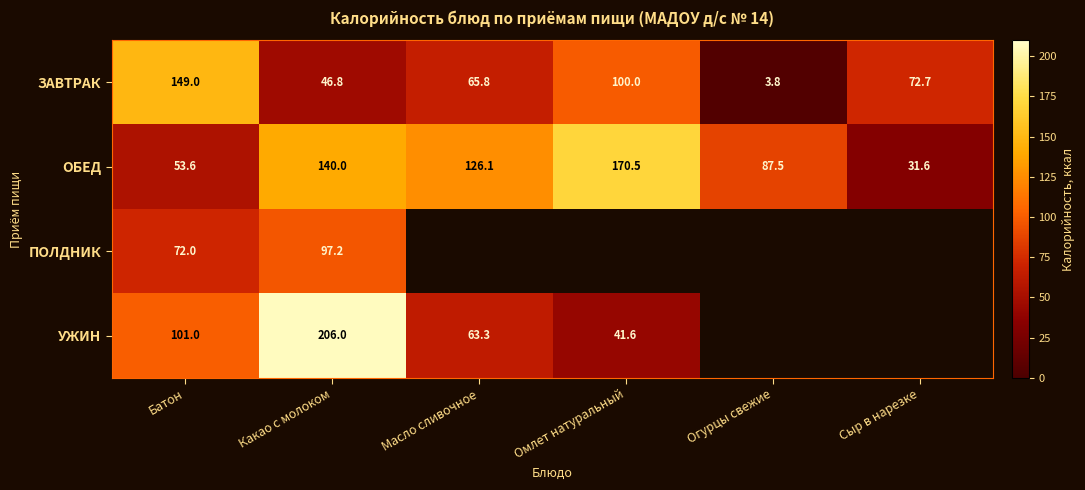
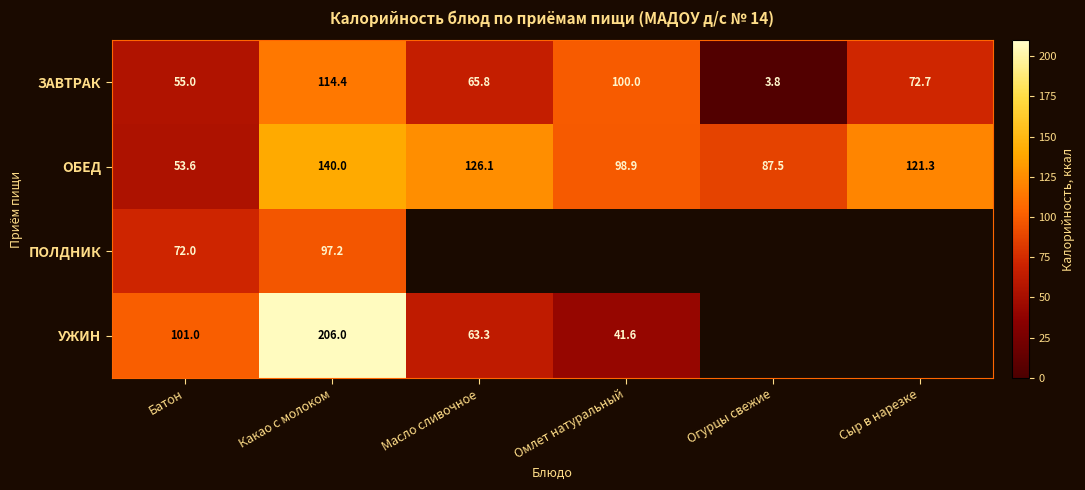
  {
    "ЗАВТРАК": {
-     "Батон": 149.0,
-     "Какао с молоком": 46.8,
+     "Батон": 55.0,
+     "Какао с молоком": 114.4,
      "Масло сливочное": 65.8,
      "Омлет натуральный": 100.0,
      "Огурцы свежие": 3.8,
      "Сыр в нарезке": 72.7
    },
    "ОБЕД": {
      "Батон": 53.6,
      "Какао с молоком": 140.0,
      "Масло сливочное": 126.1,
-     "Омлет натуральный": 170.5,
+     "Омлет натуральный": 98.9,
      "Огурцы свежие": 87.5,
-     "Сыр в нарезке": 31.6
+     "Сыр в нарезке": 121.3
    },
    "ПОЛДНИК": {
      "Батон": 72.0,
      "Какао с молоком": 97.2
    },
    "УЖИН": {
      "Батон": 101.0,
      "Какао с молоком": 206.0,
      "Масло сливочное": 63.3,
      "Омлет натуральный": 41.6
    }
  }
